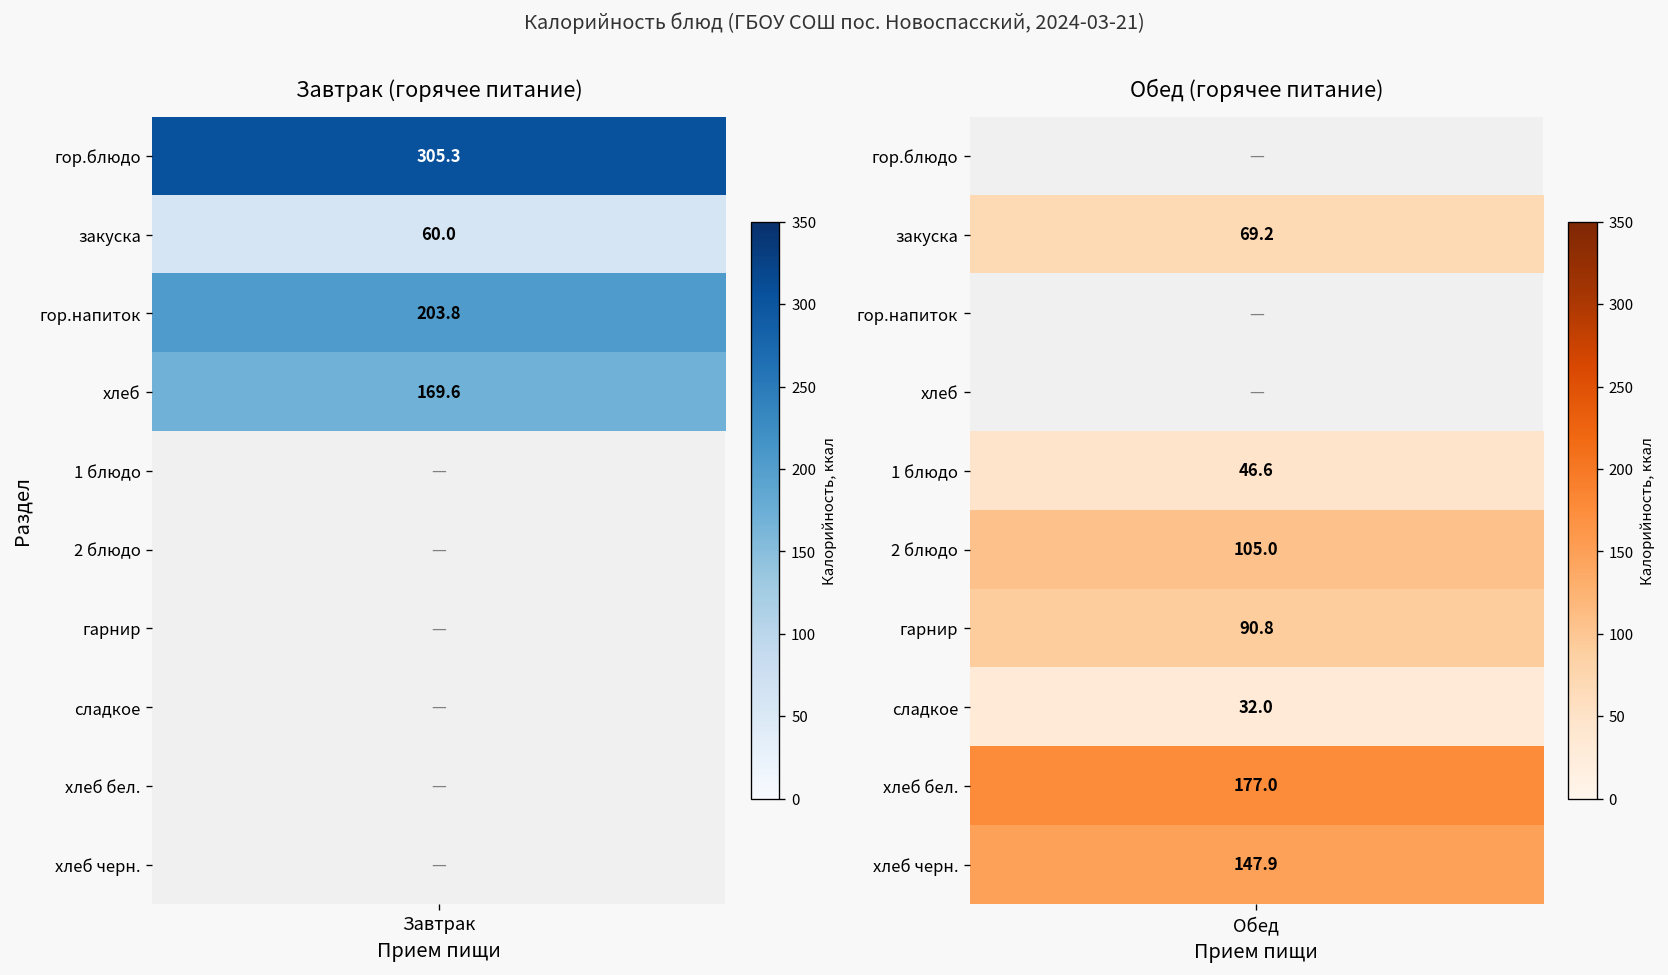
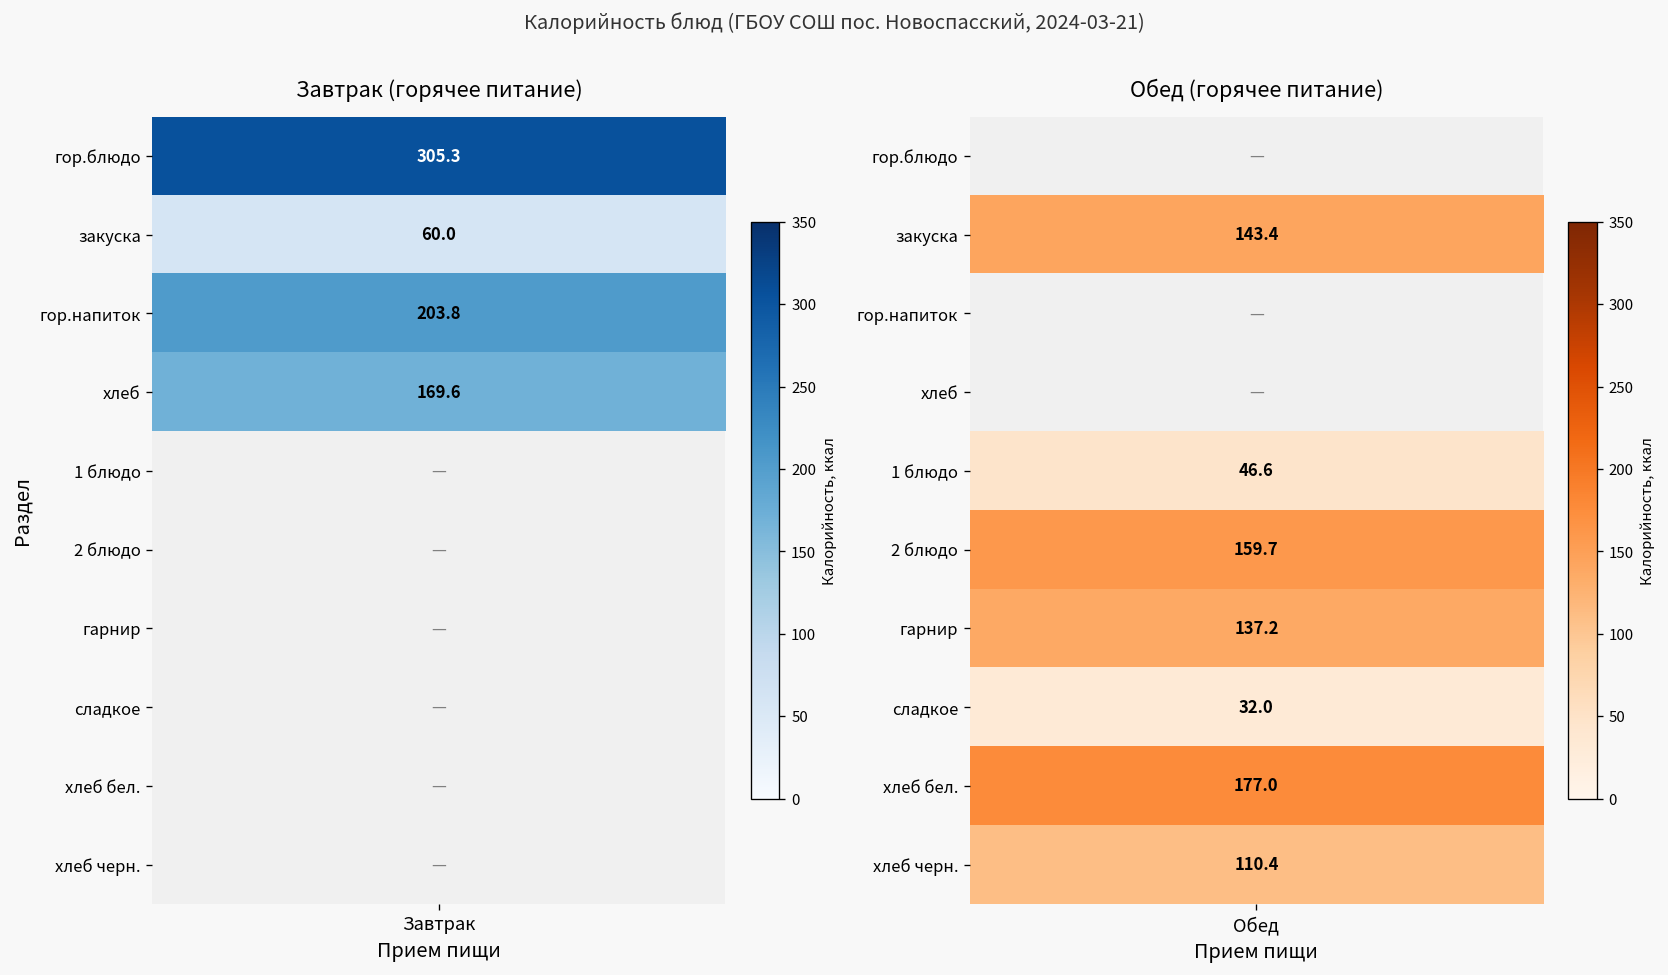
  {
    "Завтрак (горячее питание)": {
      "гор.блюдо": {
        "Завтрак": 305.3
      },
      "закуска": {
        "Завтрак": 60.0
      },
      "гор.напиток": {
        "Завтрак": 203.8
      },
      "хлеб": {
        "Завтрак": 169.6
      }
    },
    "Обед (горячее питание)": {
      "закуска": {
-       "Обед": 69.2
+       "Обед": 143.4
      },
      "1 блюдо": {
        "Обед": 46.6
      },
      "2 блюдо": {
-       "Обед": 105.0
+       "Обед": 159.7
      },
      "гарнир": {
-       "Обед": 90.8
+       "Обед": 137.2
      },
      "сладкое": {
        "Обед": 32.0
      },
      "хлеб бел.": {
        "Обед": 177.0
      },
      "хлеб черн.": {
-       "Обед": 147.9
+       "Обед": 110.4
      }
    }
  }
